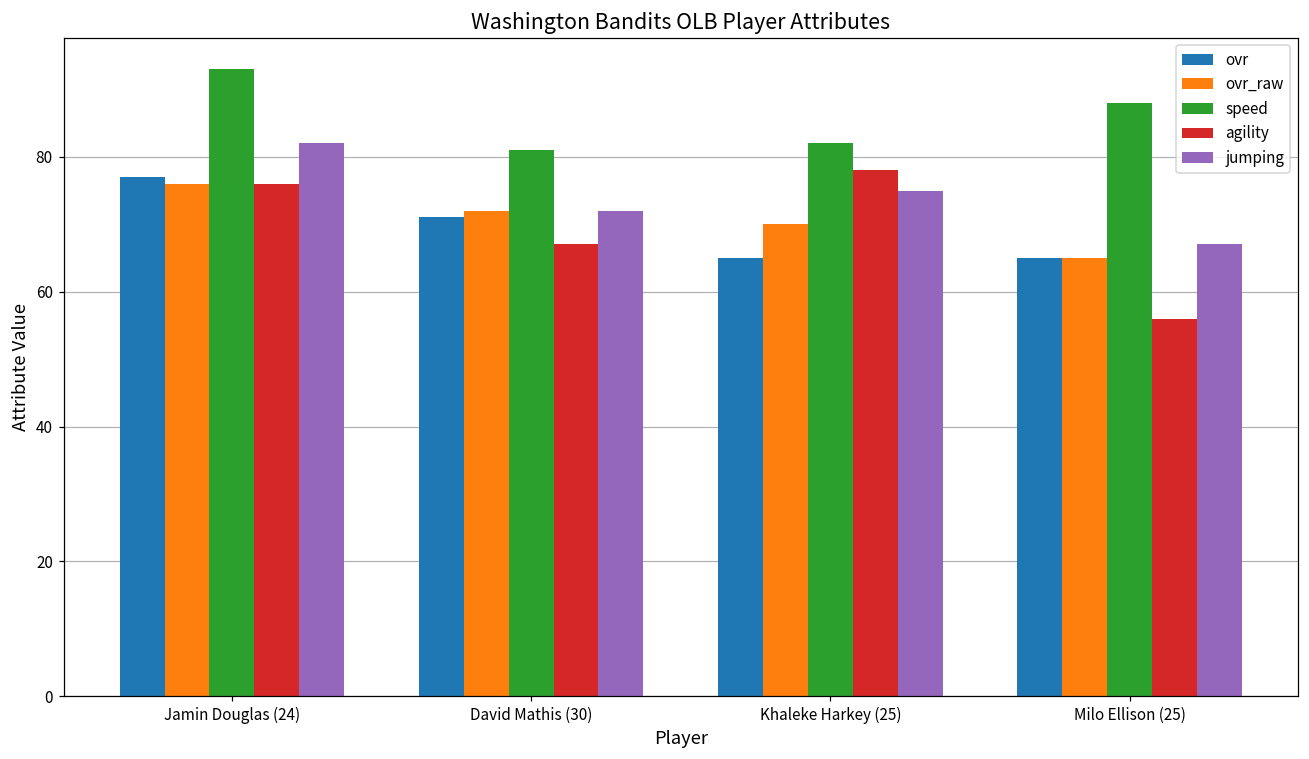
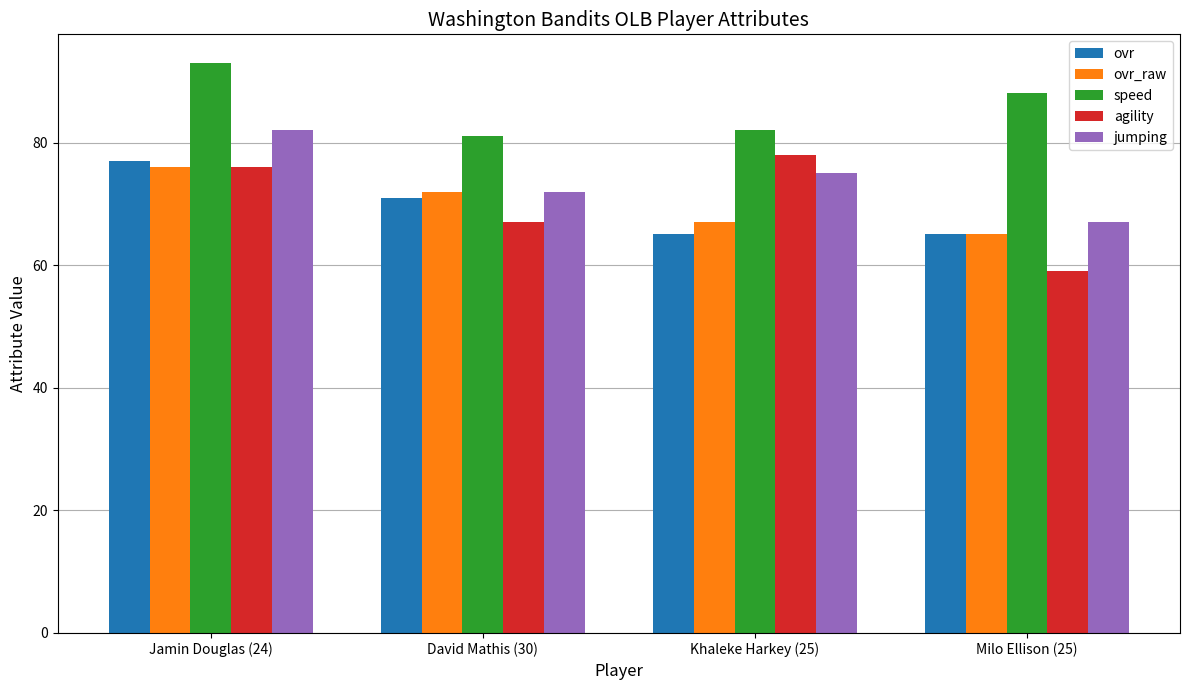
  {
    "ovr": {
      "Jamin Douglas (24)": 77,
      "David Mathis (30)": 71,
      "Khaleke Harkey (25)": 65,
      "Milo Ellison (25)": 65
    },
    "ovr_raw": {
      "Jamin Douglas (24)": 76,
      "David Mathis (30)": 72,
-     "Khaleke Harkey (25)": 70,
+     "Khaleke Harkey (25)": 67,
      "Milo Ellison (25)": 65
    },
    "speed": {
      "Jamin Douglas (24)": 93,
      "David Mathis (30)": 81,
      "Khaleke Harkey (25)": 82,
      "Milo Ellison (25)": 88
    },
    "agility": {
      "Jamin Douglas (24)": 76,
      "David Mathis (30)": 67,
      "Khaleke Harkey (25)": 78,
-     "Milo Ellison (25)": 56
+     "Milo Ellison (25)": 59
    },
    "jumping": {
      "Jamin Douglas (24)": 82,
      "David Mathis (30)": 72,
      "Khaleke Harkey (25)": 75,
      "Milo Ellison (25)": 67
    }
  }
